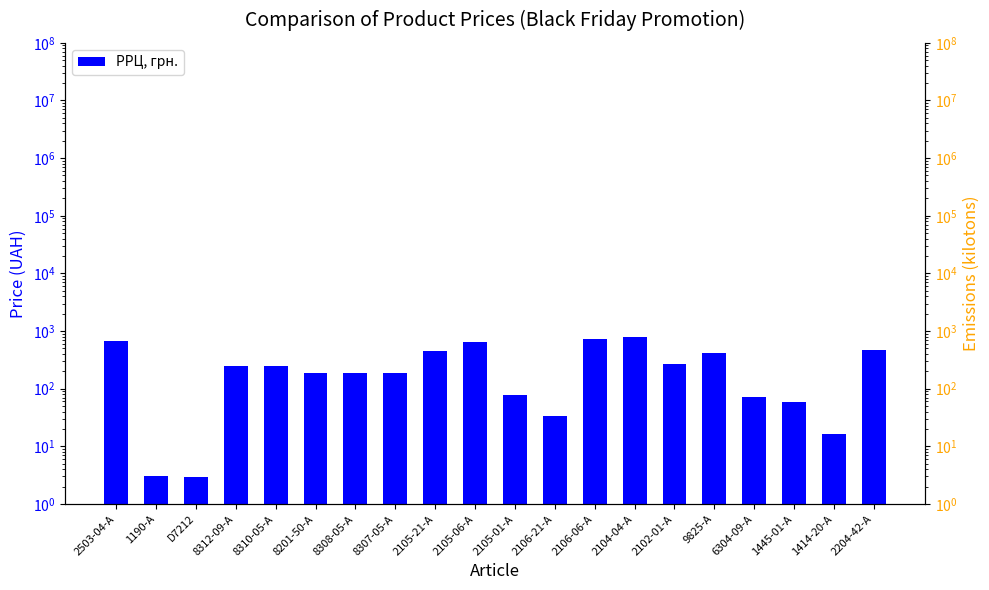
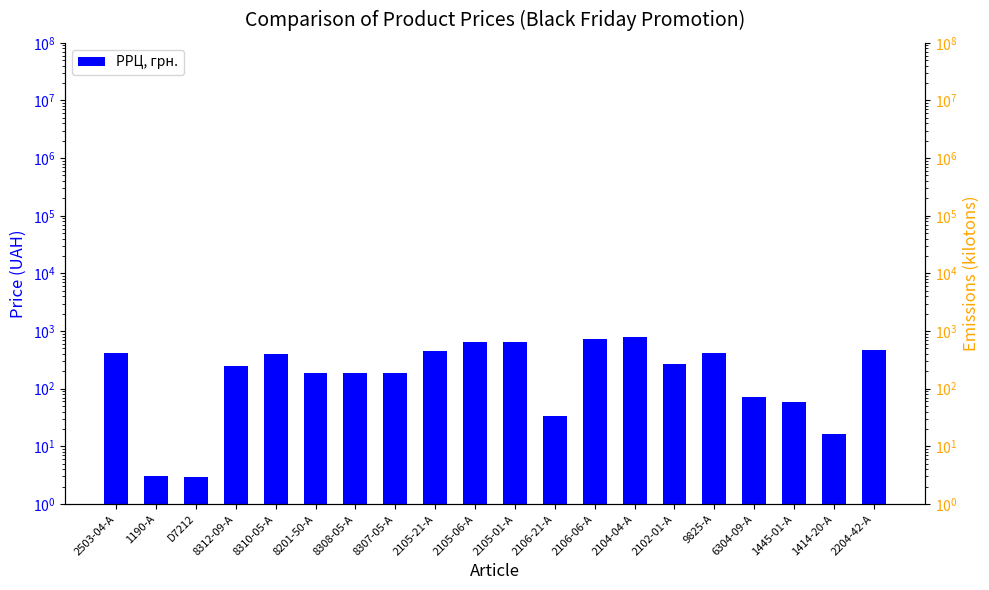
  {
-   "2503-04-A": 700,
+   "2503-04-A": 400,
    "1190-A": 3,
    "D7212": 3,
    "8312-09-A": 240,
-   "8310-05-A": 240,
+   "8310-05-A": 400,
    "8201-50-A": 190,
    "8308-05-A": 190,
    "8307-05-A": 190,
    "2105-21-A": 500,
    "2105-06-A": 600,
-   "2105-01-A": 80,
+   "2105-01-A": 600,
    "2106-21-A": 30,
    "2106-06-A": 700,
    "2104-04-A": 800,
    "2102-01-A": 300,
    "9825-A": 400,
    "6304-09-A": 70,
    "1445-01-A": 60,
    "1414-20-A": 17,
    "2204-42-A": 500
  }
